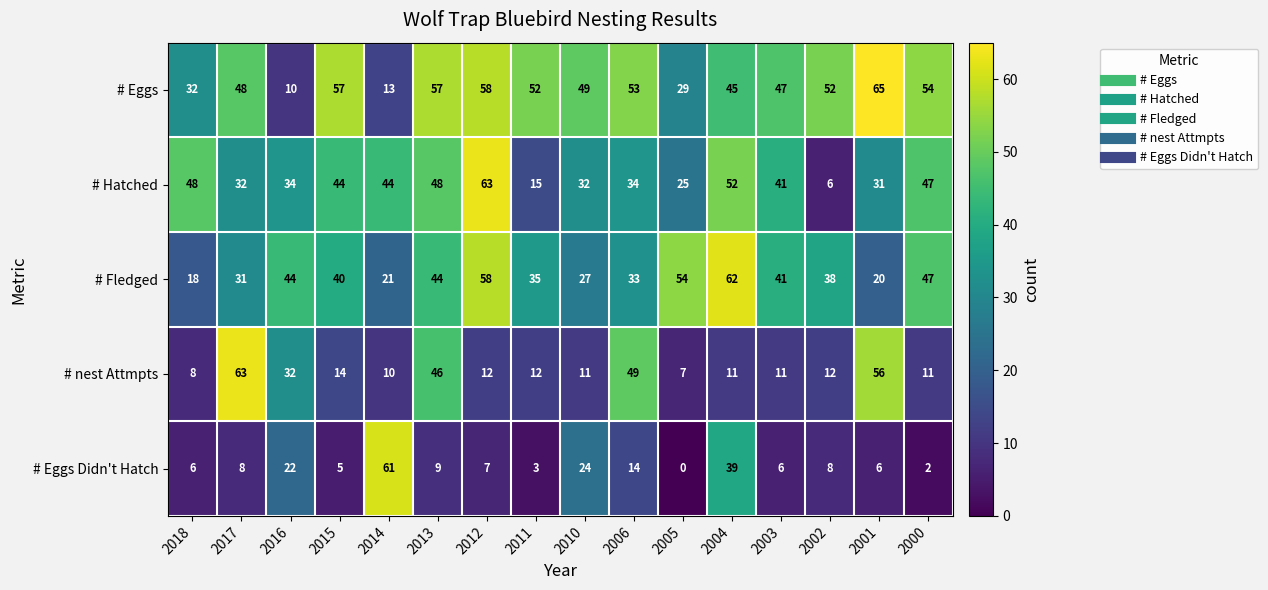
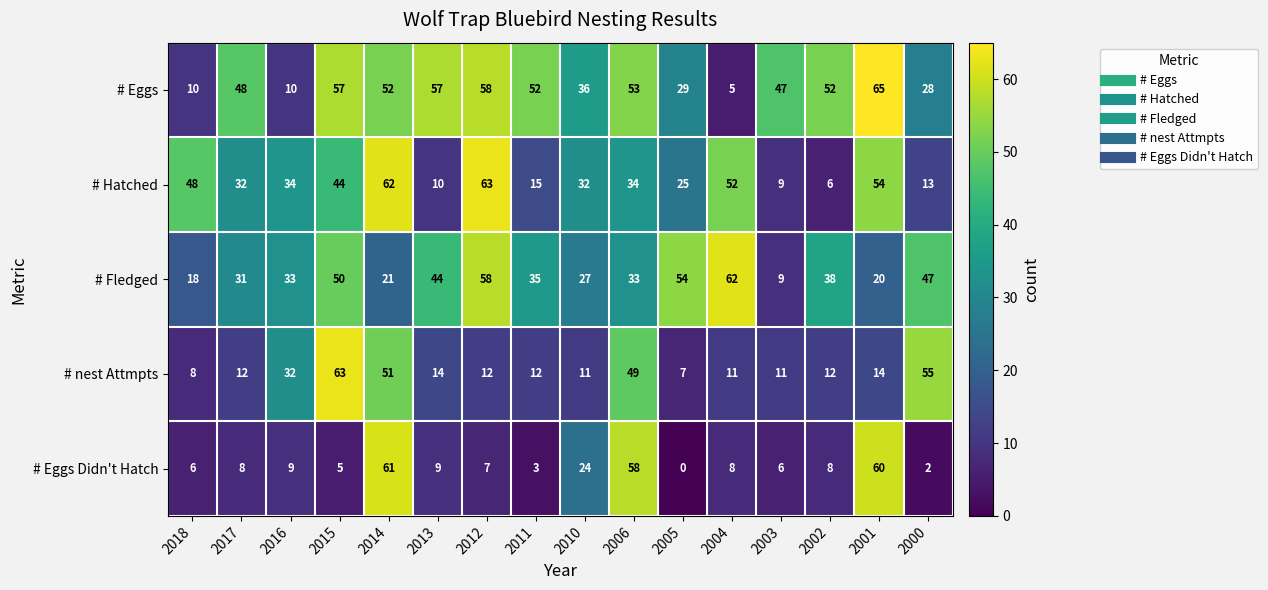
  {
    "# Eggs": {
-     "2018": 32,
+     "2018": 10,
      "2017": 48,
      "2016": 10,
      "2015": 57,
-     "2014": 13,
+     "2014": 52,
      "2013": 57,
      "2012": 58,
      "2011": 52,
-     "2010": 49,
+     "2010": 36,
      "2006": 53,
      "2005": 29,
-     "2004": 45,
+     "2004": 5,
      "2003": 47,
      "2002": 52,
      "2001": 65,
-     "2000": 54
+     "2000": 28
    },
    "# Hatched": {
      "2018": 48,
      "2017": 32,
      "2016": 34,
      "2015": 44,
-     "2014": 44,
-     "2013": 48,
+     "2014": 62,
+     "2013": 10,
      "2012": 63,
      "2011": 15,
      "2010": 32,
      "2006": 34,
      "2005": 25,
      "2004": 52,
-     "2003": 41,
+     "2003": 9,
      "2002": 6,
-     "2001": 31,
-     "2000": 47
+     "2001": 54,
+     "2000": 13
    },
    "# Fledged": {
      "2018": 18,
      "2017": 31,
-     "2016": 44,
-     "2015": 40,
+     "2016": 33,
+     "2015": 50,
      "2014": 21,
      "2013": 44,
      "2012": 58,
      "2011": 35,
      "2010": 27,
      "2006": 33,
      "2005": 54,
      "2004": 62,
-     "2003": 41,
+     "2003": 9,
      "2002": 38,
      "2001": 20,
      "2000": 47
    },
    "# nest Attmpts": {
      "2018": 8,
-     "2017": 63,
+     "2017": 12,
      "2016": 32,
-     "2015": 14,
-     "2014": 10,
-     "2013": 46,
+     "2015": 63,
+     "2014": 51,
+     "2013": 14,
      "2012": 12,
      "2011": 12,
      "2010": 11,
      "2006": 49,
      "2005": 7,
      "2004": 11,
      "2003": 11,
      "2002": 12,
-     "2001": 56,
-     "2000": 11
+     "2001": 14,
+     "2000": 55
    },
    "# Eggs Didn't Hatch": {
      "2018": 6,
      "2017": 8,
-     "2016": 22,
+     "2016": 9,
      "2015": 5,
      "2014": 61,
      "2013": 9,
      "2012": 7,
      "2011": 3,
      "2010": 24,
-     "2006": 14,
+     "2006": 58,
      "2005": 0,
-     "2004": 39,
+     "2004": 8,
      "2003": 6,
      "2002": 8,
-     "2001": 6,
+     "2001": 60,
      "2000": 2
    }
  }
